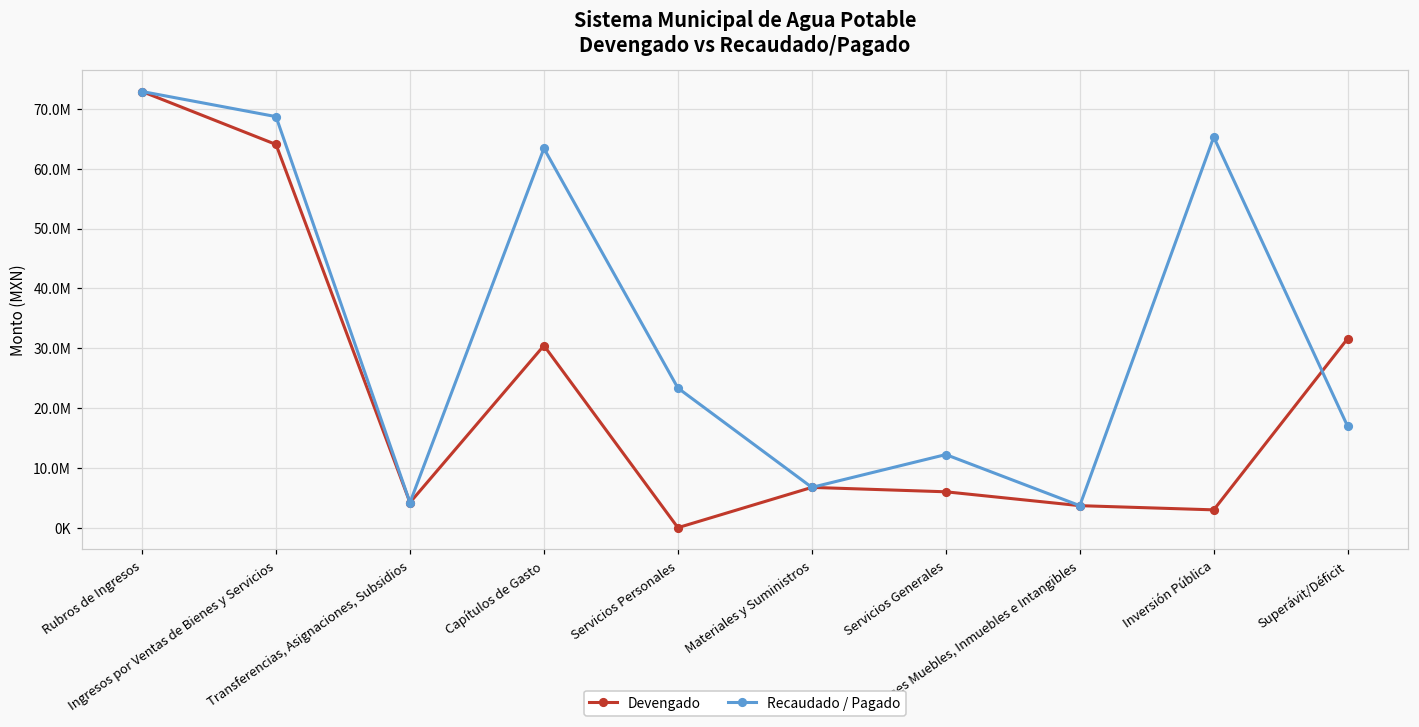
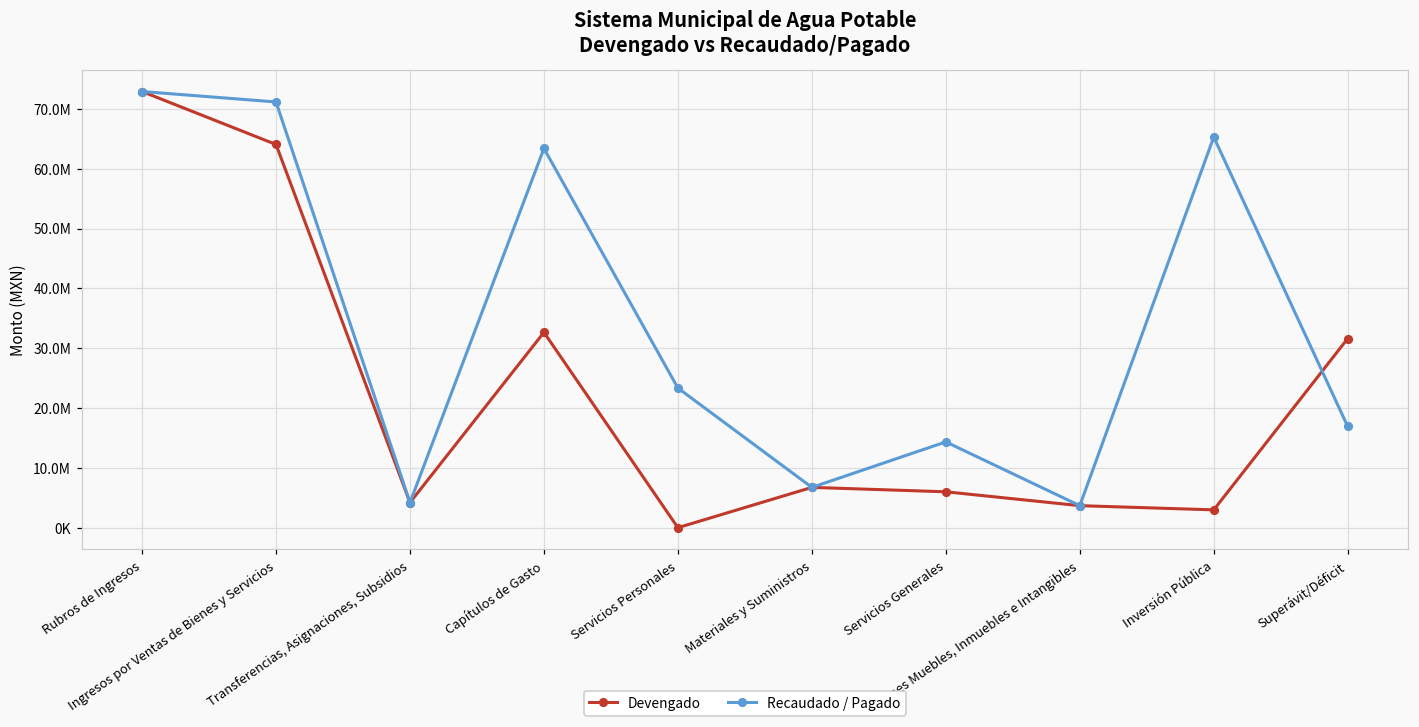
  {
    "Devengado": {
      "Ingresos por Ventas de Bienes y Servicios": 64000000,
-     "Capítulos de Gasto": 30000000,
+     "Capítulos de Gasto": 33000000,
      "Servicios Personales": 0,
      "Servicios Generales": 6000000,
      "Inversión Pública": 3000000,
      "Superávit/Déficit": 32000000
    },
    "Recaudado / Pagado": {
-     "Ingresos por Ventas de Bienes y Servicios": 69000000,
+     "Ingresos por Ventas de Bienes y Servicios": 71000000,
      "Capítulos de Gasto": 63000000,
      "Servicios Personales": 23000000,
-     "Servicios Generales": 12000000,
+     "Servicios Generales": 14000000,
      "Inversión Pública": 65000000,
      "Superávit/Déficit": 17000000
    }
  }
